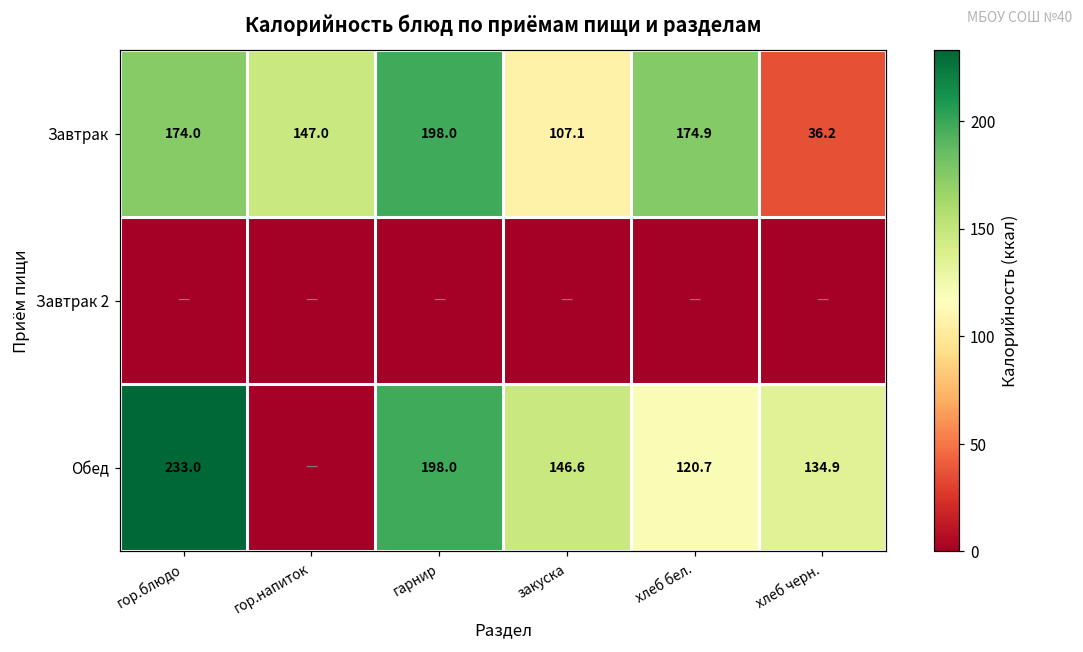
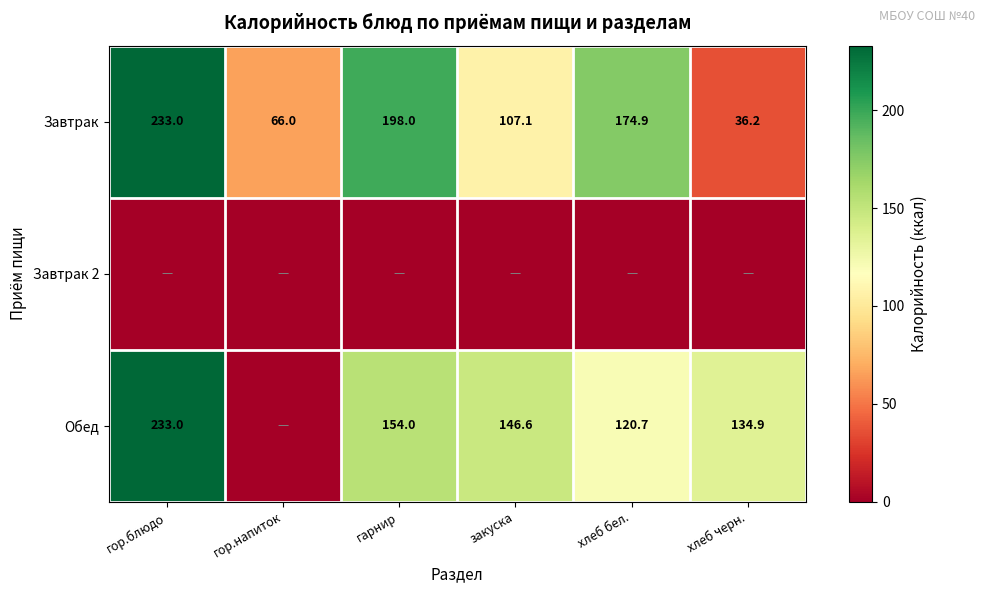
  {
    "Завтрак": {
-     "гор.блюдо": 174.0,
-     "гор.напиток": 147.0,
+     "гор.блюдо": 233.0,
+     "гор.напиток": 66.0,
      "гарнир": 198.0,
      "закуска": 107.1,
      "хлеб бел.": 174.9,
      "хлеб черн.": 36.2
    },
    "Обед": {
      "гор.блюдо": 233.0,
-     "гарнир": 198.0,
+     "гарнир": 154.0,
      "закуска": 146.6,
      "хлеб бел.": 120.7,
      "хлеб черн.": 134.9
    }
  }
